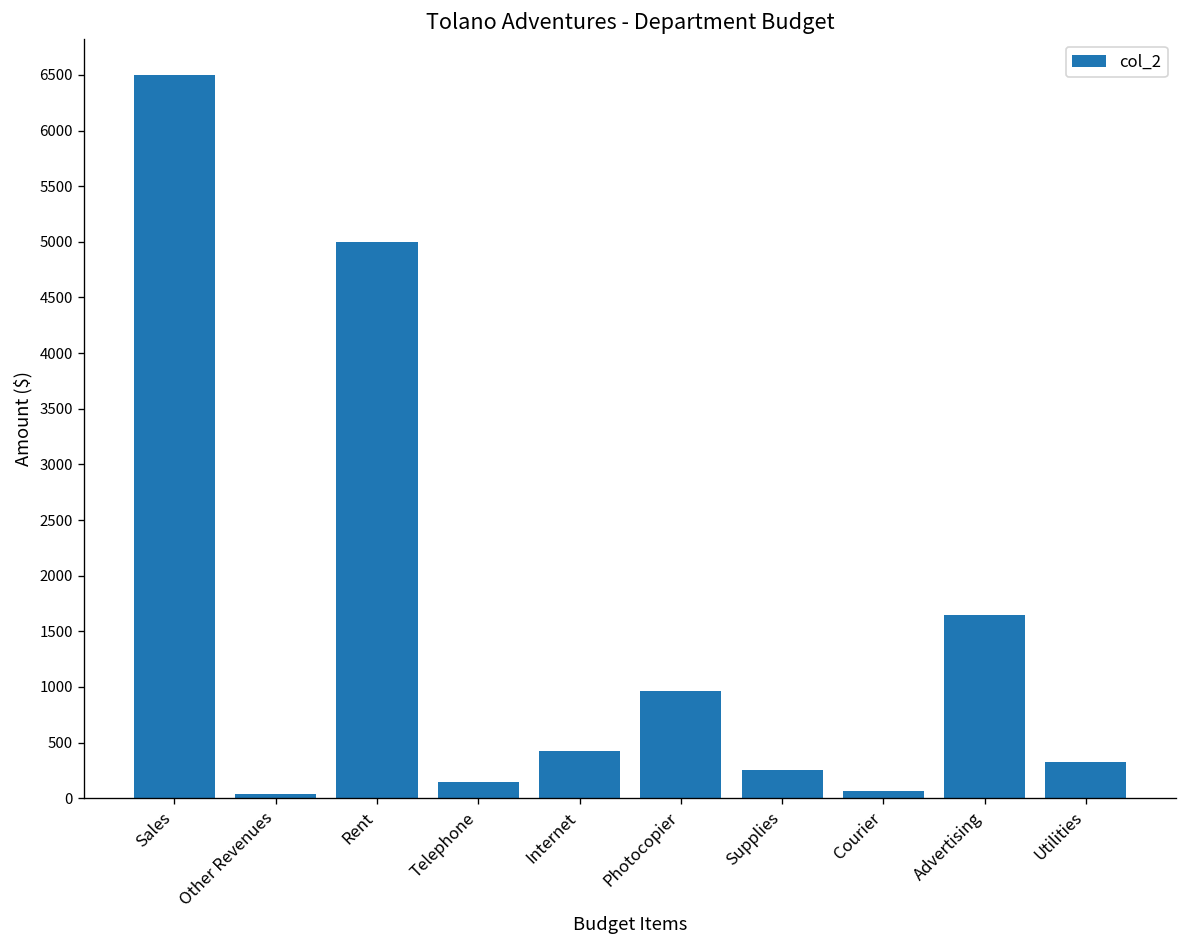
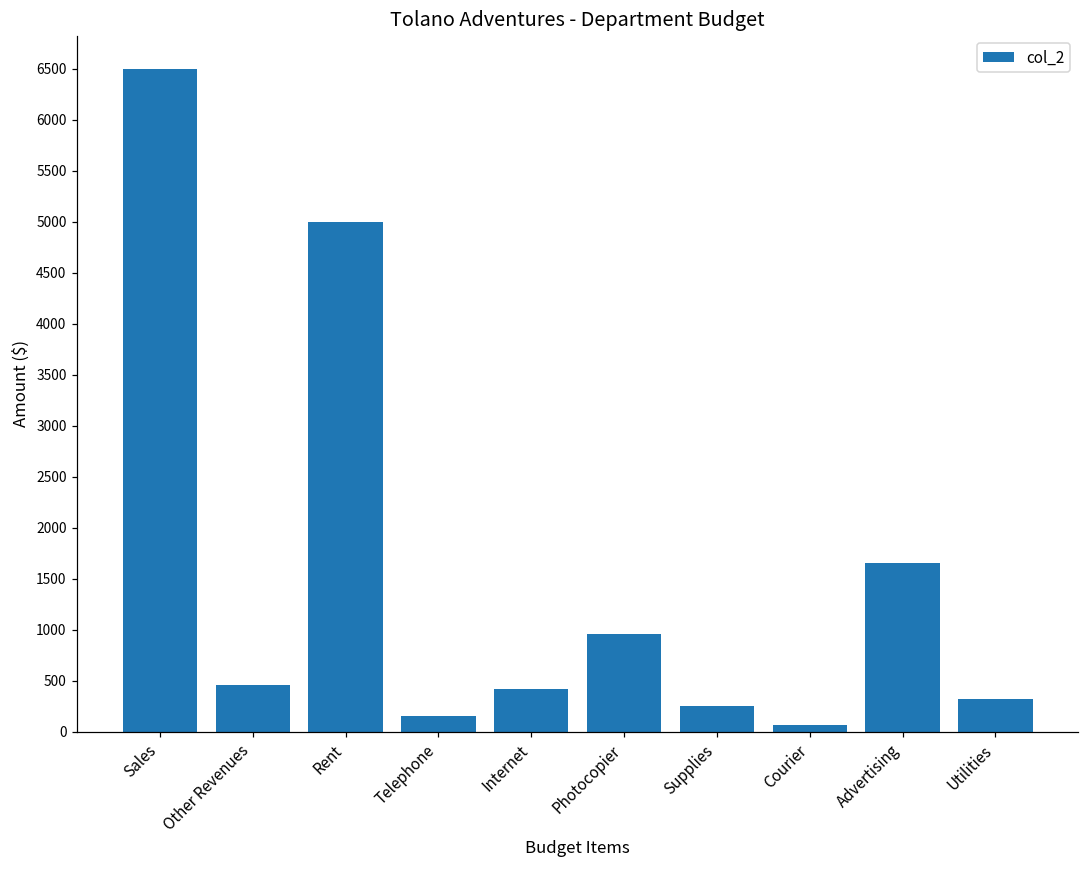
  {
    "Sales": 6500,
-   "Other Revenues": 0,
+   "Other Revenues": 500,
    "Rent": 5000,
    "Telephone": 200,
    "Internet": 400,
    "Photocopier": 1000,
    "Supplies": 300,
    "Courier": 100,
    "Advertising": 1600,
    "Utilities": 300
  }
